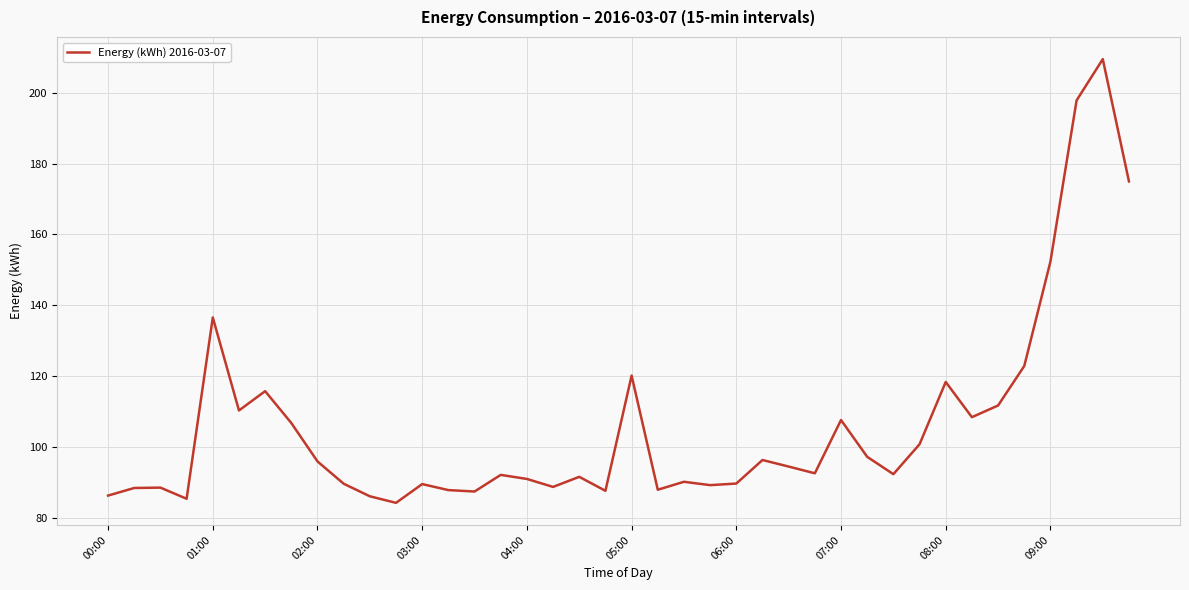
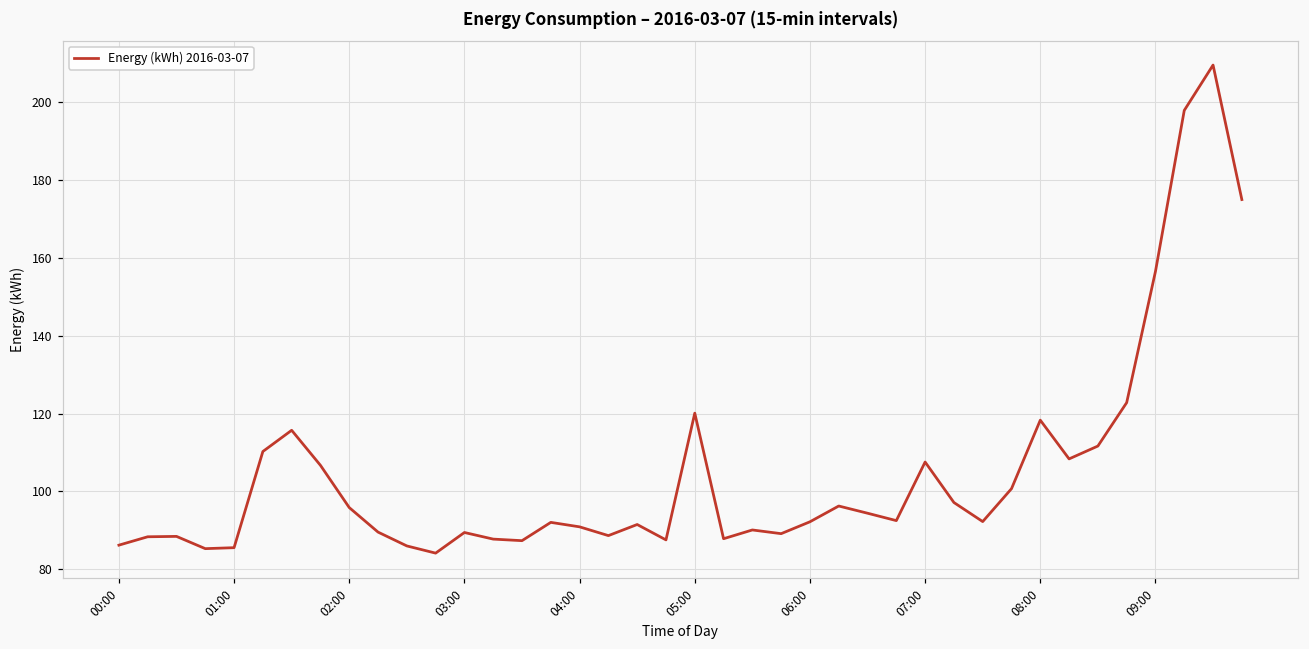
  {
    "00:00": 86,
-   "01:00": 137,
+   "01:00": 86,
    "02:00": 96,
    "03:00": 89,
    "04:00": 91,
    "05:00": 120,
-   "06:00": 90,
+   "06:00": 92,
    "07:00": 108,
    "08:00": 118,
-   "09:00": 152
+   "09:00": 157
  }
